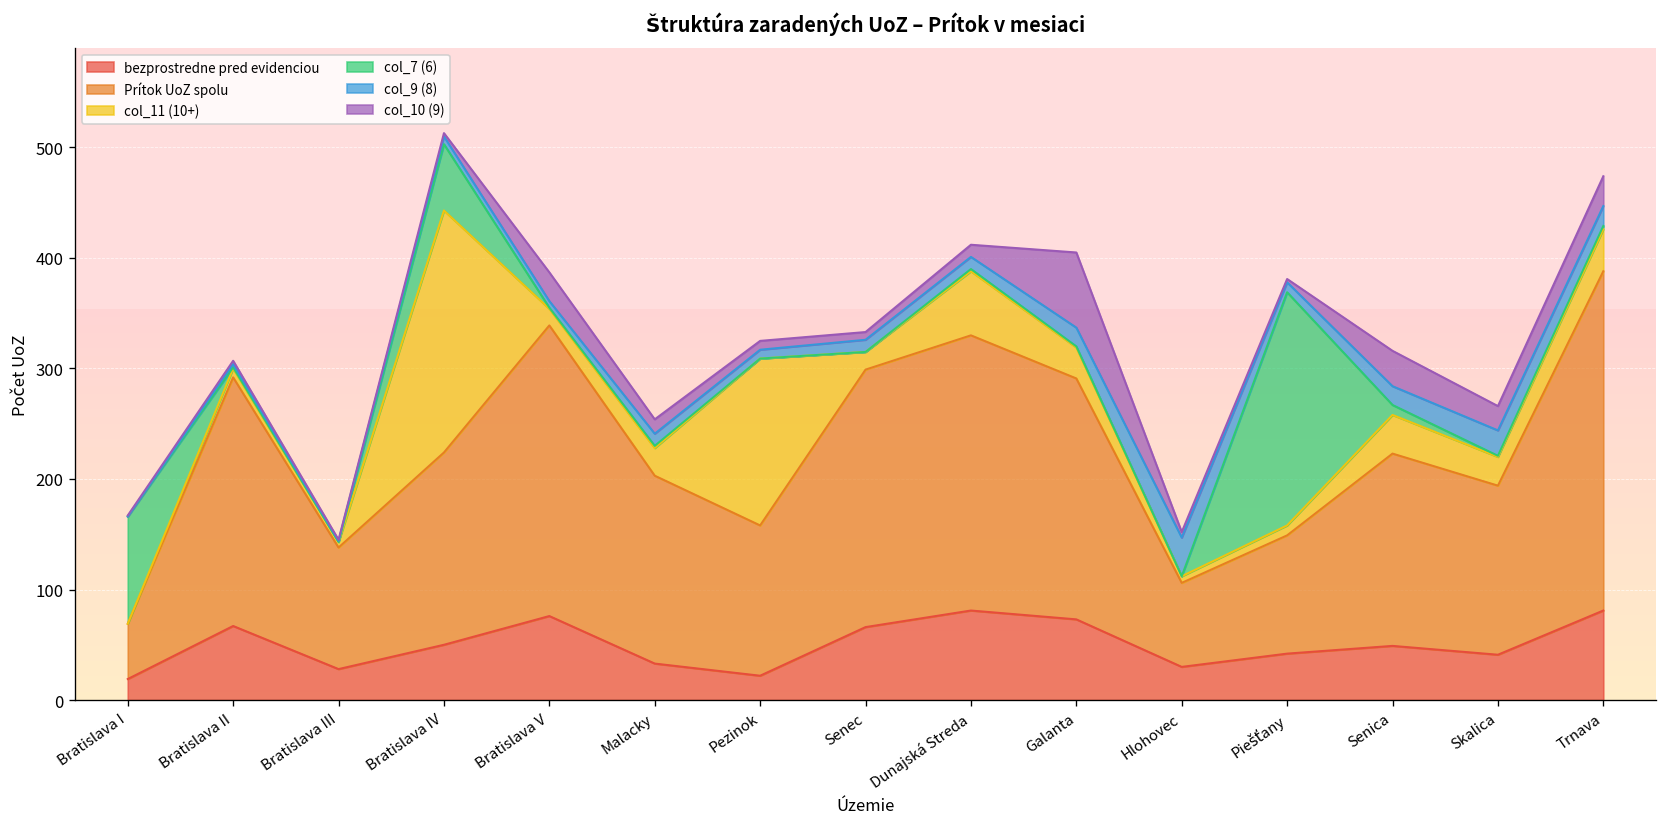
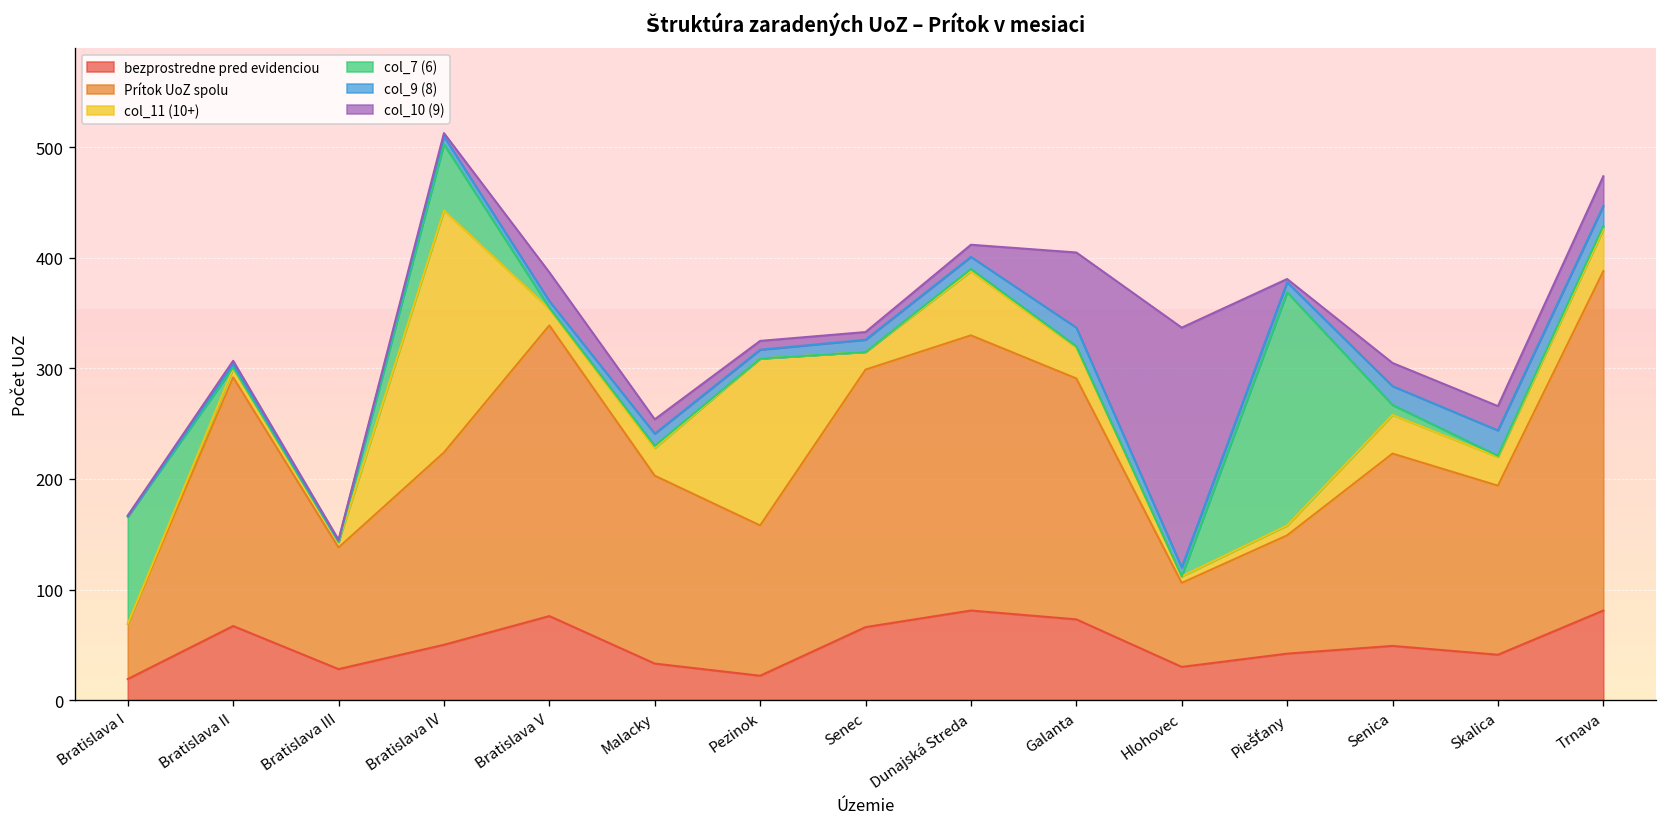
  {
    "col_11 (10+)": {
      "Bratislava IV": 220,
      "Piešťany": 10,
      "Senica": 40,
      "Trnava": 40
    },
    "col_7 (6)": {
      "Bratislava IV": 60,
      "Piešťany": 210,
      "Senica": 10,
      "Trnava": 0
    },
    "col_9 (8)": {
      "Bratislava II": 0,
      "Bratislava IV": 10,
      "Bratislava V": 10,
      "Malacky": 10,
      "Pezinok": 10,
      "Senec": 10,
      "Dunajská Streda": 10,
      "Galanta": 20,
-     "Hlohovec": 40,
+     "Hlohovec": 10,
      "Piešťany": 10,
      "Senica": 20,
      "Skalica": 20,
      "Trnava": 20
    },
    "col_10 (9)": {
      "Bratislava II": 0,
      "Bratislava IV": 0,
      "Bratislava V": 30,
      "Malacky": 10,
      "Pezinok": 10,
      "Senec": 10,
      "Dunajská Streda": 10,
      "Galanta": 70,
-     "Hlohovec": 10,
+     "Hlohovec": 220,
      "Piešťany": 0,
-     "Senica": 30,
+     "Senica": 20,
      "Skalica": 20,
      "Trnava": 30
    }
  }
